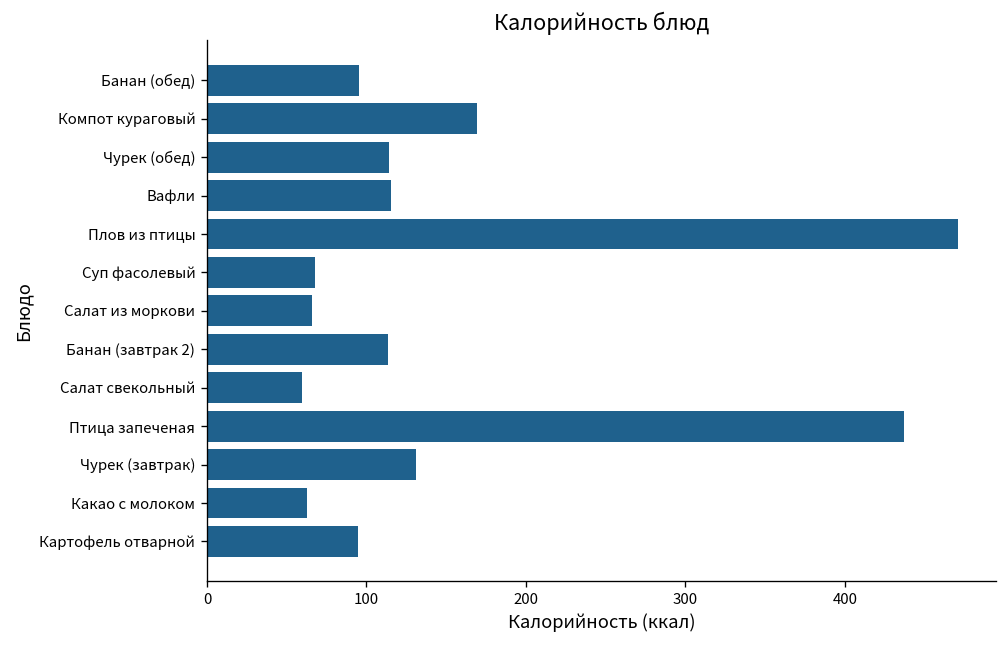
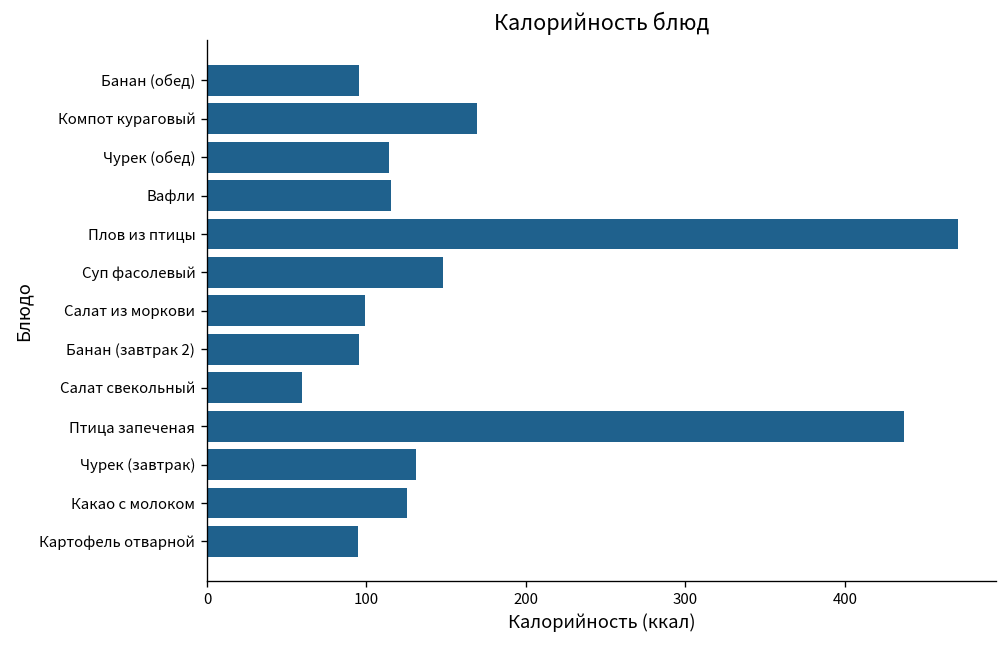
  {
    "Банан (обед)": 95,
    "Компот кураговый": 170,
    "Чурек (обед)": 114,
    "Вафли": 116,
    "Плов из птицы": 471,
-   "Суп фасолевый": 68,
-   "Салат из моркови": 66,
-   "Банан (завтрак 2)": 114,
+   "Суп фасолевый": 148,
+   "Салат из моркови": 99,
+   "Банан (завтрак 2)": 95,
    "Салат свекольный": 59,
    "Птица запеченая": 437,
    "Чурек (завтрак)": 131,
-   "Какао с молоком": 63,
+   "Какао с молоком": 125,
    "Картофель отварной": 95
  }
